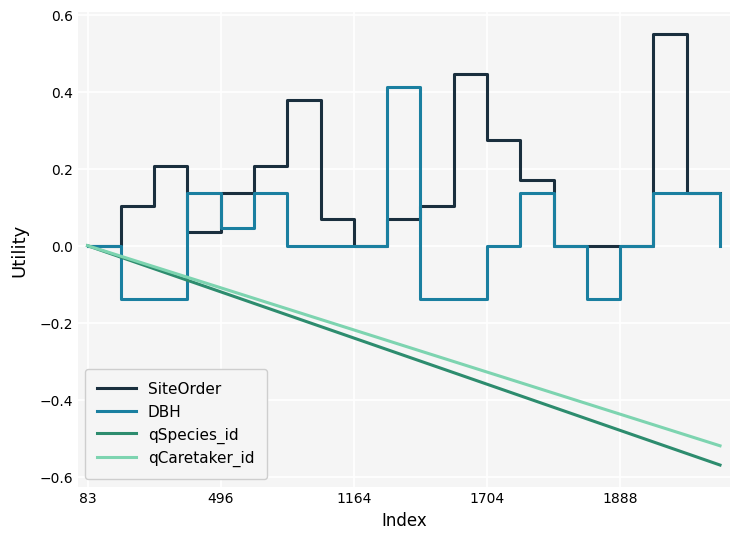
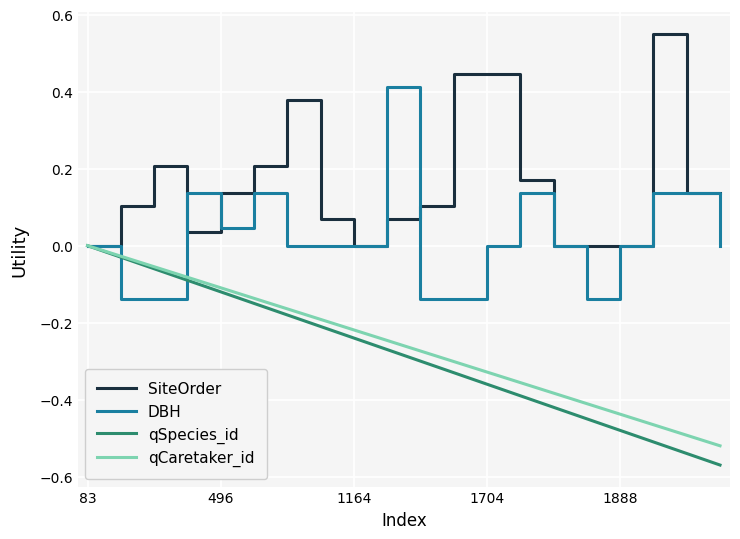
  {
    "SiteOrder": {
      "496": 0.14,
-     "1704": 0.28
+     "1704": 0.45
    },
    "qCaretaker_id": {
      "496": -0.11,
      "1164": -0.22,
      "1704": -0.33,
      "1888": -0.44
    }
  }
